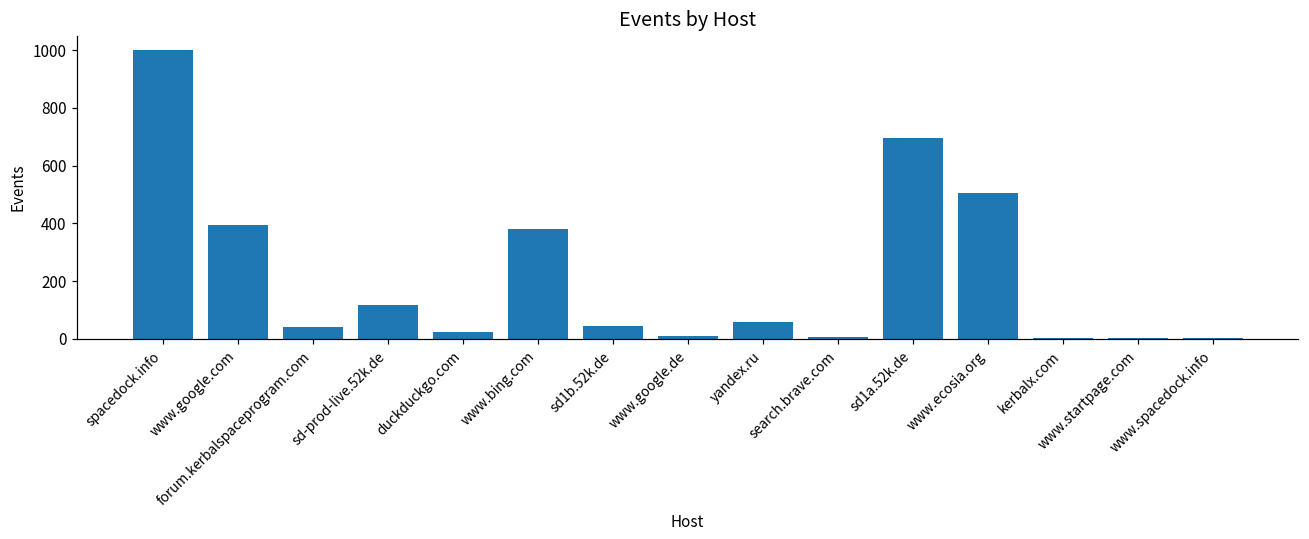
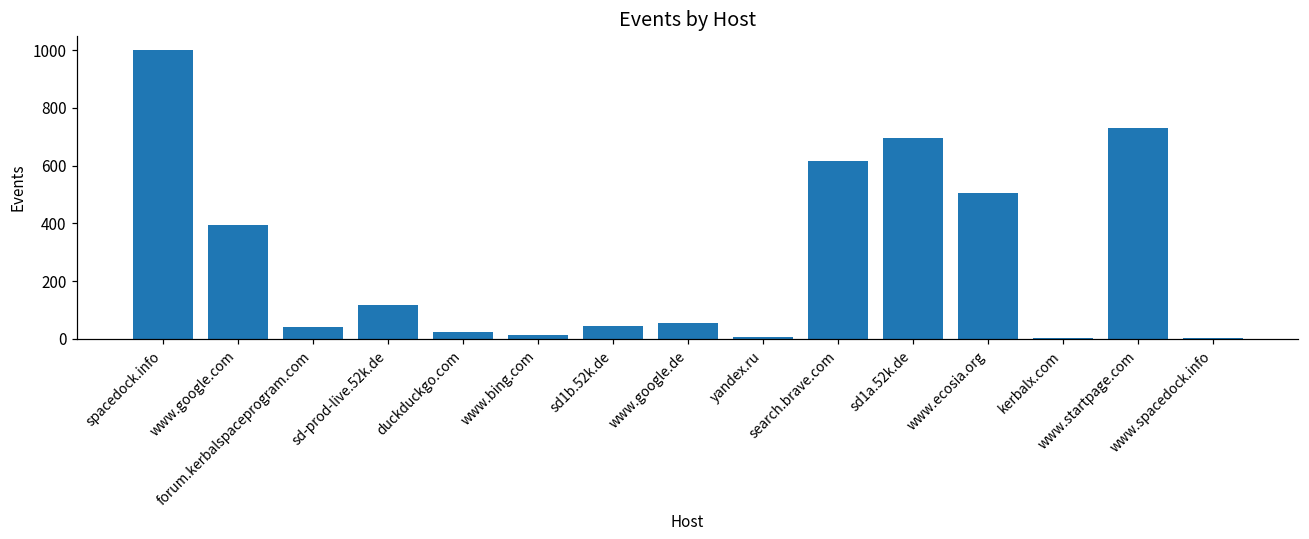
  {
    "spacedock.info": 1000,
    "www.google.com": 400,
    "forum.kerbalspaceprogram.com": 40,
    "sd-prod-live.52k.de": 120,
    "duckduckgo.com": 20,
-   "www.bing.com": 380,
+   "www.bing.com": 10,
    "sd1b.52k.de": 50,
-   "www.google.de": 10,
-   "yandex.ru": 60,
-   "search.brave.com": 10,
+   "www.google.de": 60,
+   "yandex.ru": 10,
+   "search.brave.com": 620,
    "sd1a.52k.de": 700,
    "www.ecosia.org": 510,
-   "www.startpage.com": 0
+   "www.startpage.com": 730
  }
